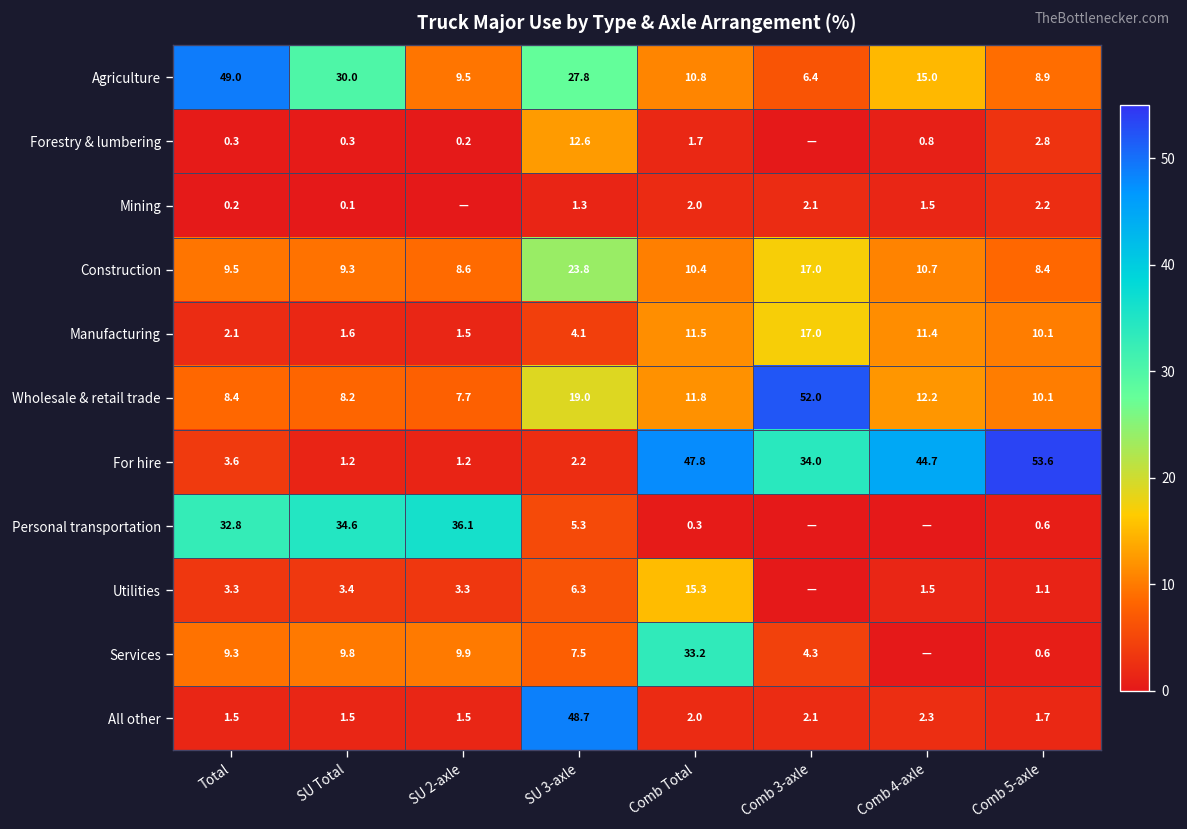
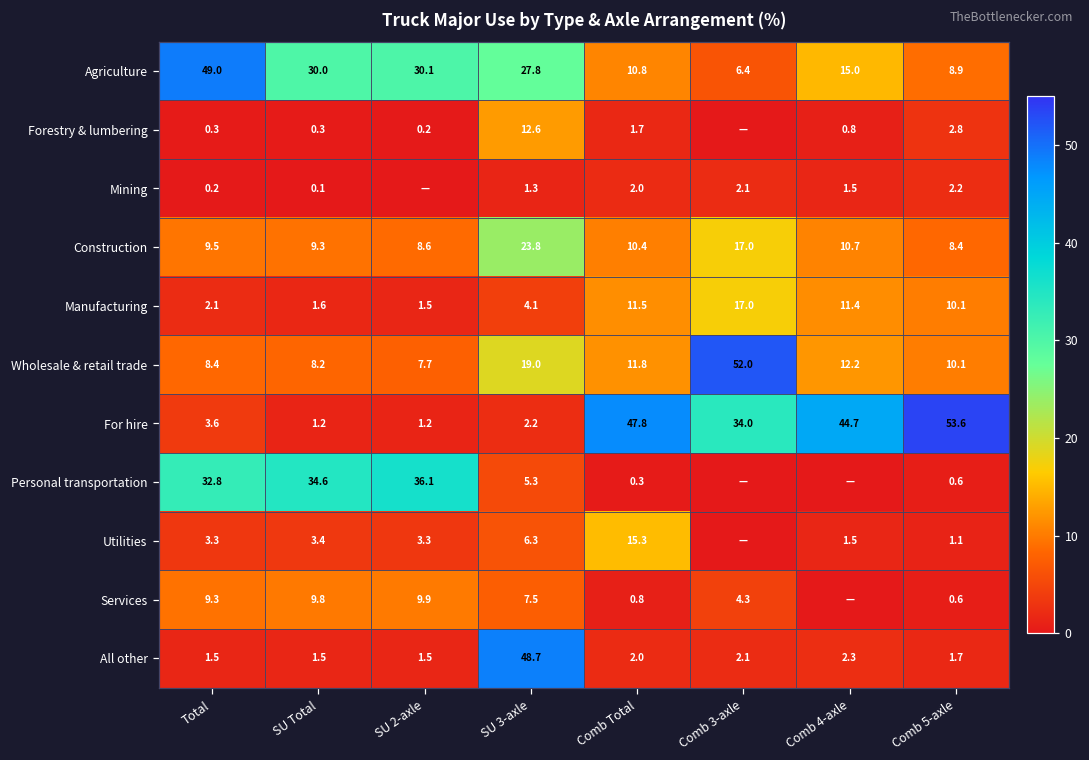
  {
    "Agriculture": {
      "Total": 49.0,
      "SU Total": 30.0,
-     "SU 2-axle": 9.5,
+     "SU 2-axle": 30.1,
      "SU 3-axle": 27.8,
      "Comb Total": 10.8,
      "Comb 3-axle": 6.4,
      "Comb 4-axle": 15.0,
      "Comb 5-axle": 8.9
    },
    "Forestry & lumbering": {
      "Total": 0.3,
      "SU Total": 0.3,
      "SU 2-axle": 0.2,
      "SU 3-axle": 12.6,
      "Comb Total": 1.7,
      "Comb 4-axle": 0.8,
      "Comb 5-axle": 2.8
    },
    "Mining": {
      "Total": 0.2,
      "SU Total": 0.1,
      "SU 3-axle": 1.3,
      "Comb Total": 2.0,
      "Comb 3-axle": 2.1,
      "Comb 4-axle": 1.5,
      "Comb 5-axle": 2.2
    },
    "Construction": {
      "Total": 9.5,
      "SU Total": 9.3,
      "SU 2-axle": 8.6,
      "SU 3-axle": 23.8,
      "Comb Total": 10.4,
      "Comb 3-axle": 17.0,
      "Comb 4-axle": 10.7,
      "Comb 5-axle": 8.4
    },
    "Manufacturing": {
      "Total": 2.1,
      "SU Total": 1.6,
      "SU 2-axle": 1.5,
      "SU 3-axle": 4.1,
      "Comb Total": 11.5,
      "Comb 3-axle": 17.0,
      "Comb 4-axle": 11.4,
      "Comb 5-axle": 10.1
    },
    "Wholesale & retail trade": {
      "Total": 8.4,
      "SU Total": 8.2,
      "SU 2-axle": 7.7,
      "SU 3-axle": 19.0,
      "Comb Total": 11.8,
      "Comb 3-axle": 52.0,
      "Comb 4-axle": 12.2,
      "Comb 5-axle": 10.1
    },
    "For hire": {
      "Total": 3.6,
      "SU Total": 1.2,
      "SU 2-axle": 1.2,
      "SU 3-axle": 2.2,
      "Comb Total": 47.8,
      "Comb 3-axle": 34.0,
      "Comb 4-axle": 44.7,
      "Comb 5-axle": 53.6
    },
    "Personal transportation": {
      "Total": 32.8,
      "SU Total": 34.6,
      "SU 2-axle": 36.1,
      "SU 3-axle": 5.3,
      "Comb Total": 0.3,
      "Comb 5-axle": 0.6
    },
    "Utilities": {
      "Total": 3.3,
      "SU Total": 3.4,
      "SU 2-axle": 3.3,
      "SU 3-axle": 6.3,
      "Comb Total": 15.3,
      "Comb 4-axle": 1.5,
      "Comb 5-axle": 1.1
    },
    "Services": {
      "Total": 9.3,
      "SU Total": 9.8,
      "SU 2-axle": 9.9,
      "SU 3-axle": 7.5,
-     "Comb Total": 33.2,
+     "Comb Total": 0.8,
      "Comb 3-axle": 4.3,
      "Comb 5-axle": 0.6
    },
    "All other": {
      "Total": 1.5,
      "SU Total": 1.5,
      "SU 2-axle": 1.5,
      "SU 3-axle": 48.7,
      "Comb Total": 2.0,
      "Comb 3-axle": 2.1,
      "Comb 4-axle": 2.3,
      "Comb 5-axle": 1.7
    }
  }
